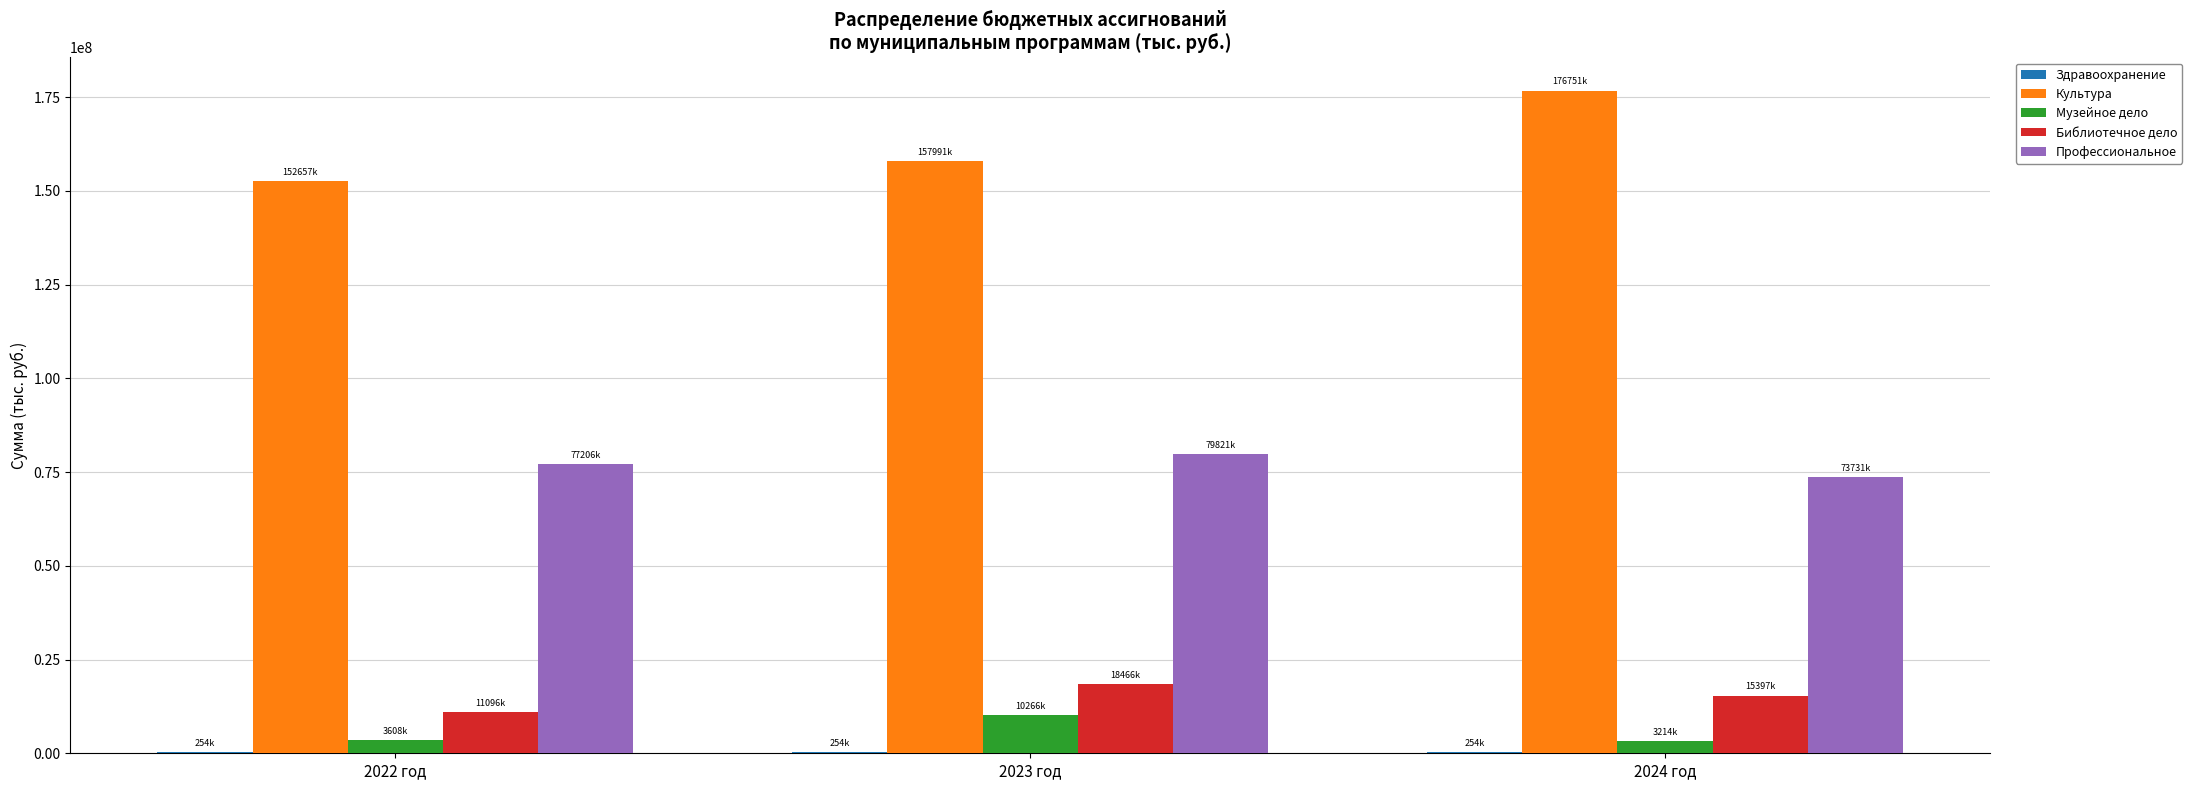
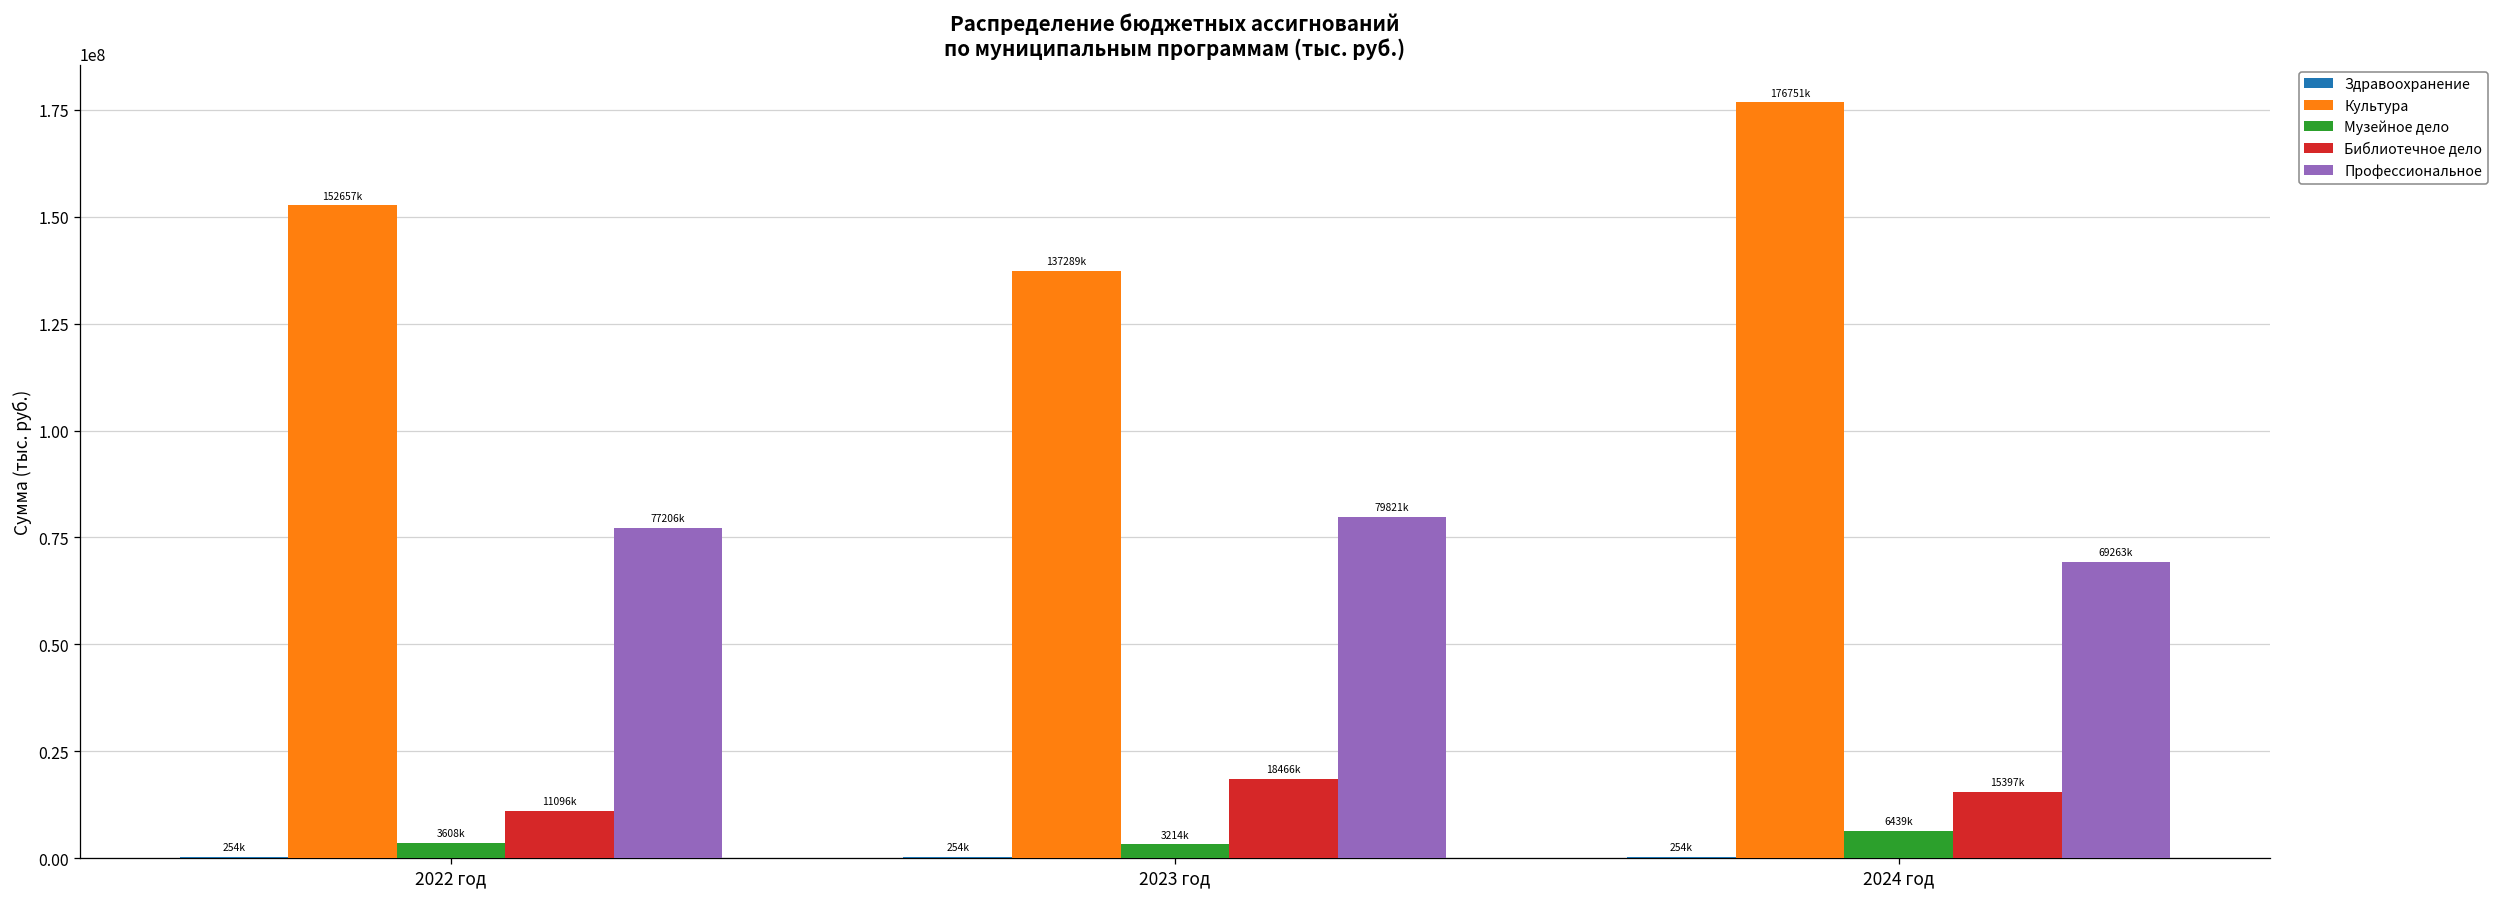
  {
    "Здравоохранение": {
      "2022 год": "254k",
      "2023 год": "254k",
      "2024 год": "254k"
    },
    "Культура": {
      "2022 год": "152657k",
-     "2023 год": "157991k",
+     "2023 год": "137289k",
      "2024 год": "176751k"
    },
    "Музейное дело": {
      "2022 год": "3608k",
-     "2023 год": "10266k",
-     "2024 год": "3214k"
+     "2023 год": "3214k",
+     "2024 год": "6439k"
    },
    "Библиотечное дело": {
      "2022 год": "11096k",
      "2023 год": "18466k",
      "2024 год": "15397k"
    },
    "Профессиональное": {
      "2022 год": "77206k",
      "2023 год": "79821k",
-     "2024 год": "73731k"
+     "2024 год": "69263k"
    }
  }
